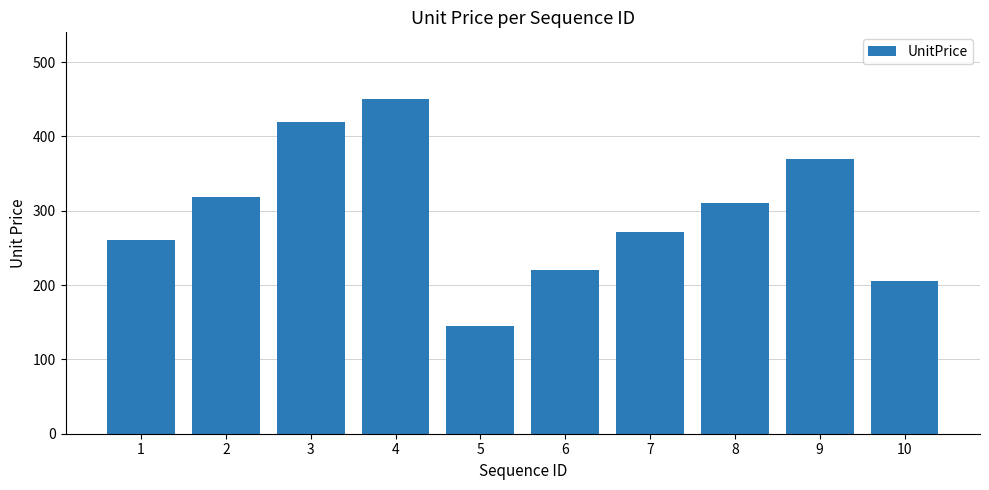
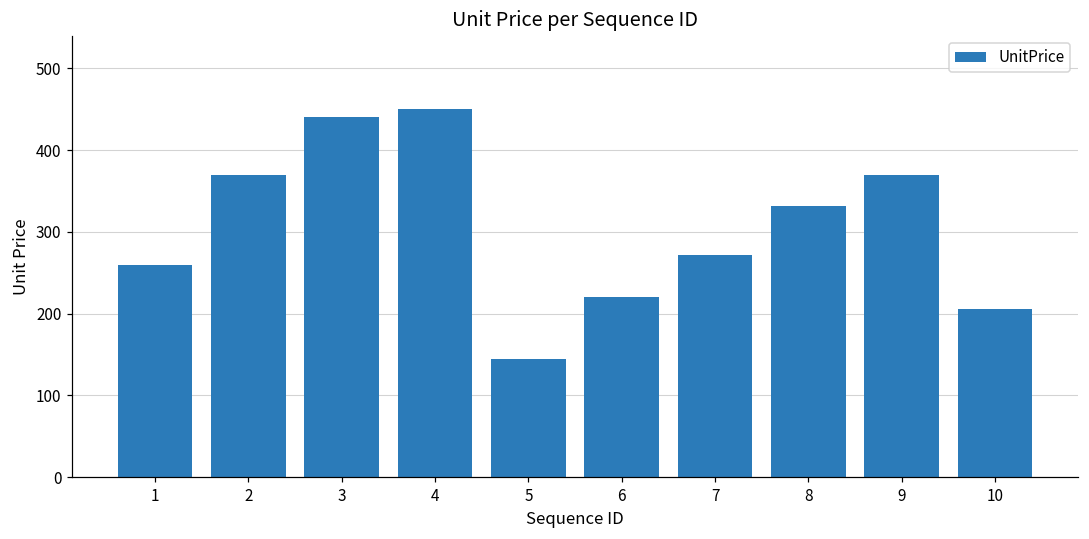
  {
    "1": 260,
-   "2": 320,
-   "3": 420,
+   "2": 370,
+   "3": 440,
    "4": 450,
    "5": 150,
    "6": 220,
    "7": 270,
-   "8": 310,
+   "8": 330,
    "9": 370,
    "10": 210
  }
